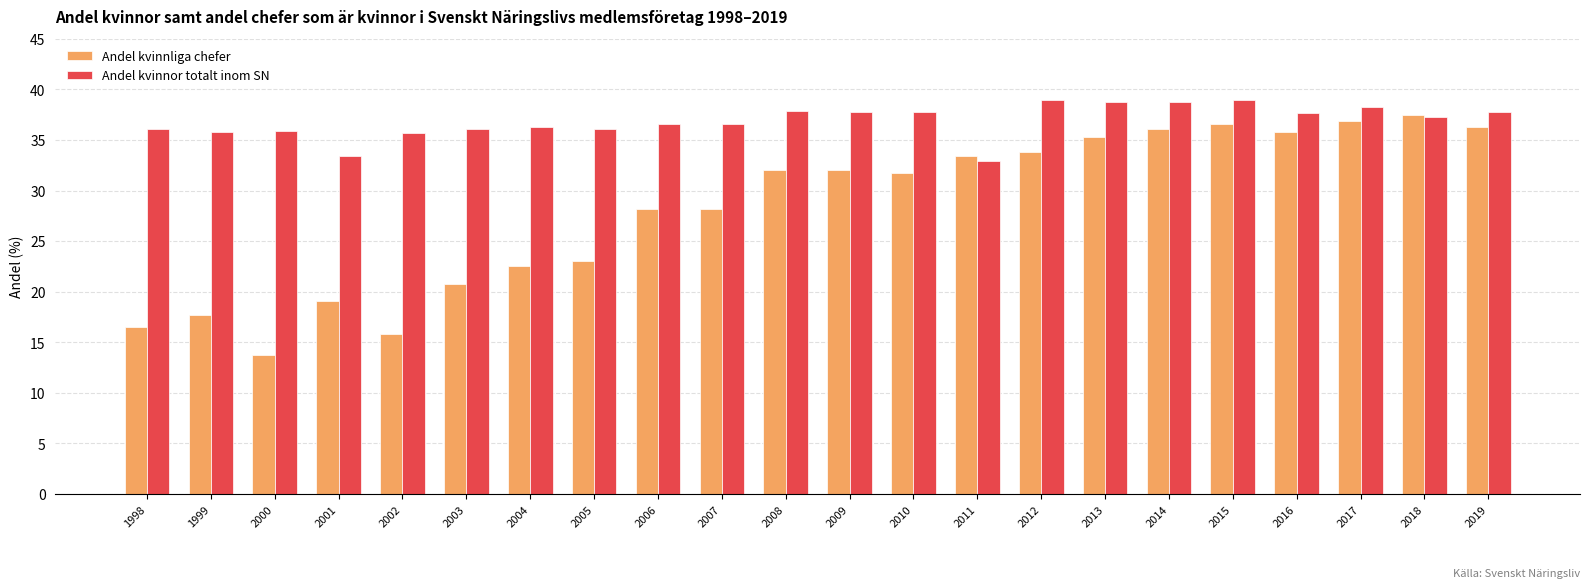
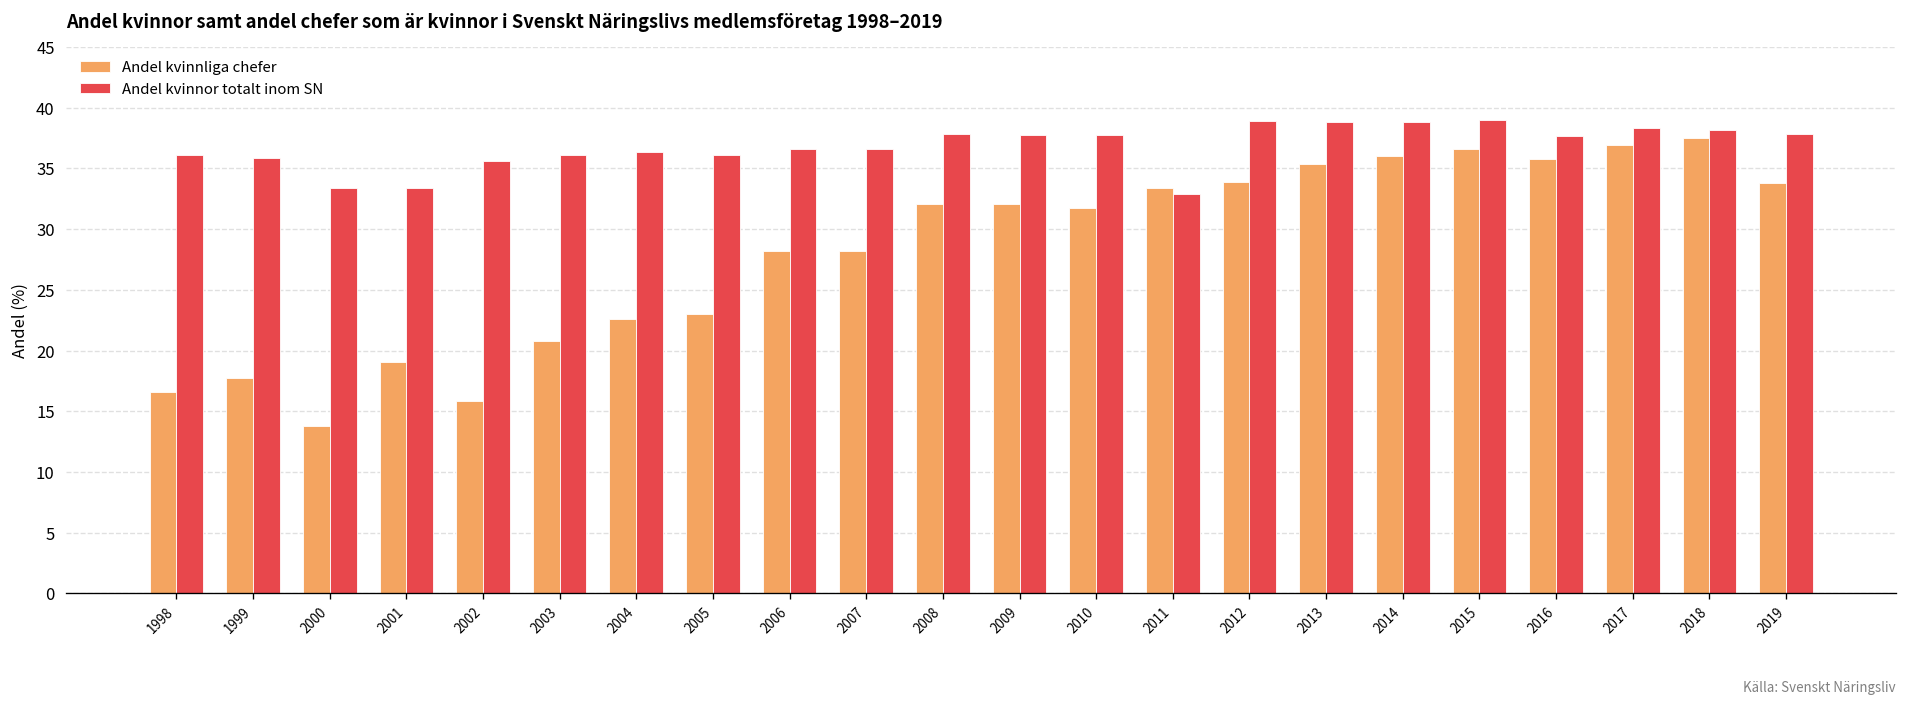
  {
    "Andel kvinnliga chefer": {
      "1998": 16.6,
      "1999": 17.7,
      "2000": 13.8,
      "2001": 19.1,
      "2002": 15.8,
      "2003": 20.8,
      "2004": 22.6,
      "2005": 23.0,
      "2006": 28.2,
      "2007": 28.2,
      "2008": 32.1,
      "2009": 32.0,
      "2010": 31.7,
      "2011": 33.4,
      "2012": 33.9,
      "2013": 35.3,
      "2014": 36.0,
      "2015": 36.6,
      "2016": 35.8,
      "2017": 36.9,
      "2018": 37.5,
-     "2019": 36.3
+     "2019": 33.8
    },
    "Andel kvinnor totalt inom SN": {
      "1998": 36.1,
      "1999": 35.8,
-     "2000": 35.9,
+     "2000": 33.4,
      "2001": 33.4,
      "2002": 35.7,
      "2003": 36.1,
      "2004": 36.3,
      "2005": 36.1,
      "2006": 36.6,
      "2007": 36.6,
      "2008": 37.8,
      "2009": 37.8,
      "2010": 37.7,
      "2011": 32.9,
      "2012": 38.9,
      "2013": 38.8,
      "2014": 38.8,
      "2015": 39.0,
      "2016": 37.7,
      "2017": 38.3,
-     "2018": 37.3,
+     "2018": 38.2,
      "2019": 37.8
    }
  }
